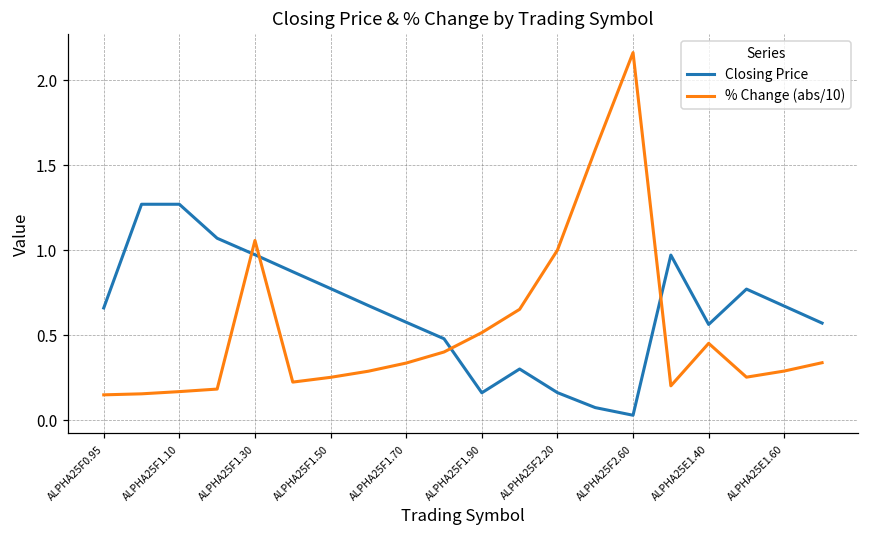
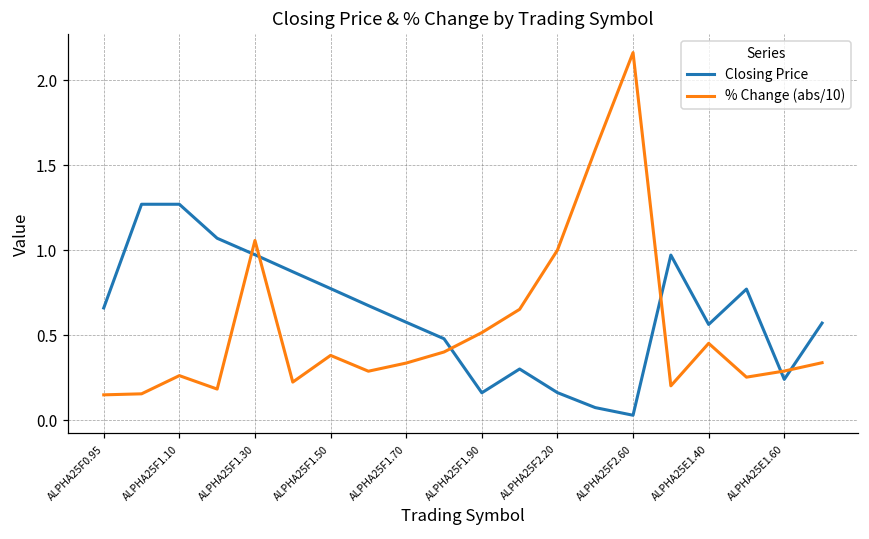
  {
    "Closing Price": {
      "ALPHA25F0.95": 0.66,
      "ALPHA25F1.10": 1.27,
      "ALPHA25F1.30": 0.97,
      "ALPHA25F1.50": 0.77,
      "ALPHA25F1.70": 0.58,
      "ALPHA25F1.90": 0.16,
      "ALPHA25F2.20": 0.16,
      "ALPHA25F2.60": 0.03,
      "ALPHA25E1.40": 0.56,
-     "ALPHA25E1.60": 0.67
+     "ALPHA25E1.60": 0.24
    },
    "% Change (abs/10)": {
      "ALPHA25F0.95": 0.15,
-     "ALPHA25F1.10": 0.17,
+     "ALPHA25F1.10": 0.26,
      "ALPHA25F1.30": 1.06,
-     "ALPHA25F1.50": 0.25,
+     "ALPHA25F1.50": 0.38,
      "ALPHA25F1.70": 0.34,
      "ALPHA25F1.90": 0.52,
      "ALPHA25F2.20": 1.00,
      "ALPHA25F2.60": 2.16,
      "ALPHA25E1.40": 0.45,
      "ALPHA25E1.60": 0.29
    }
  }
